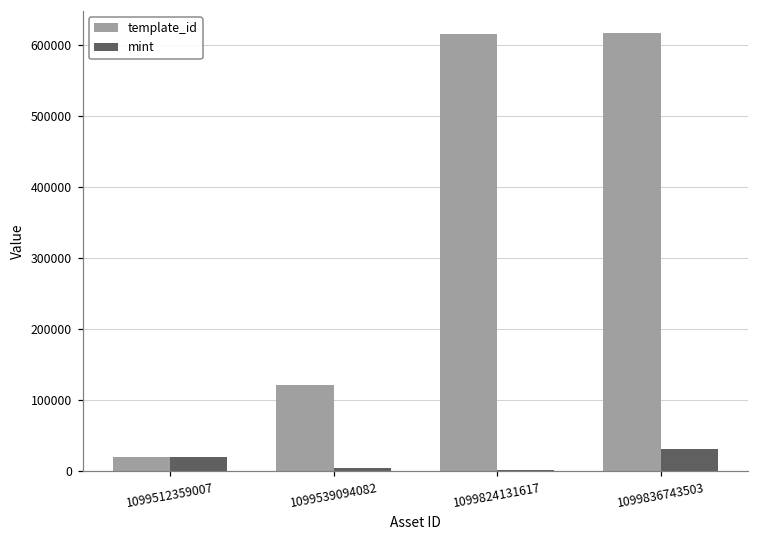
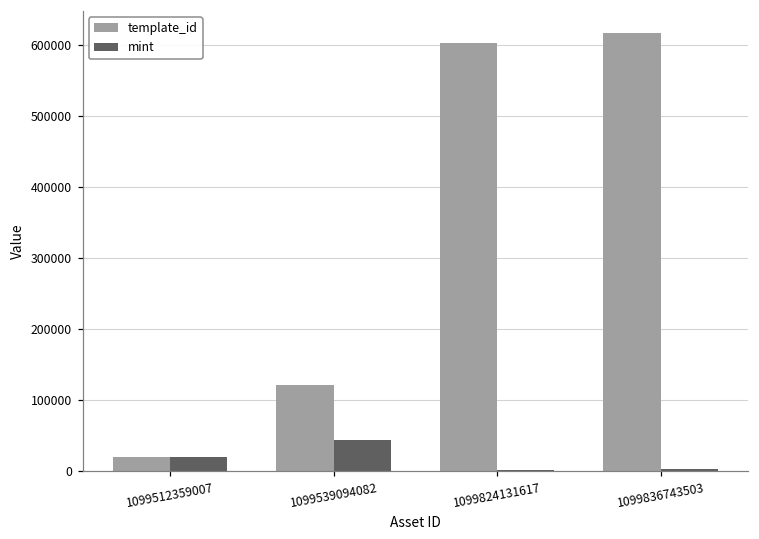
  {
    "template_id": {
      "1099512359007": 20000,
      "1099539094082": 120000,
-     "1099824131617": 620000,
+     "1099824131617": 600000,
      "1099836743503": 620000
    },
    "mint": {
      "1099512359007": 20000,
-     "1099539094082": 0,
-     "1099836743503": 30000
+     "1099539094082": 40000,
+     "1099836743503": 0
    }
  }
